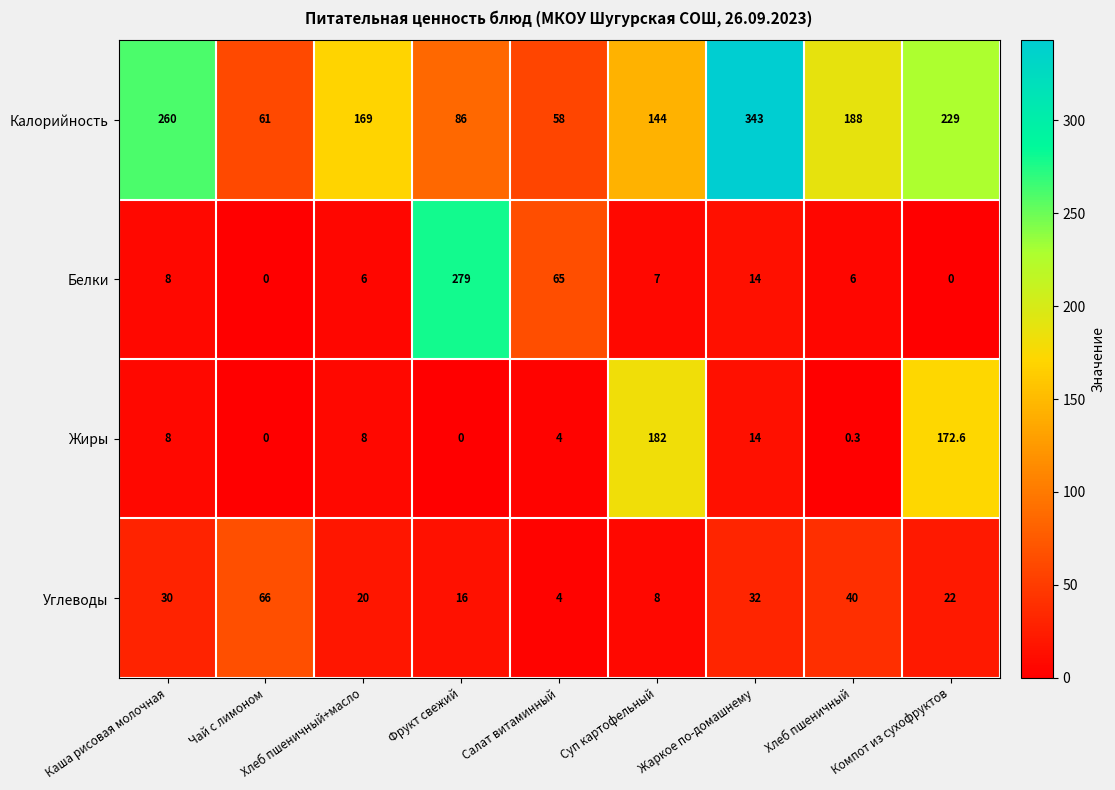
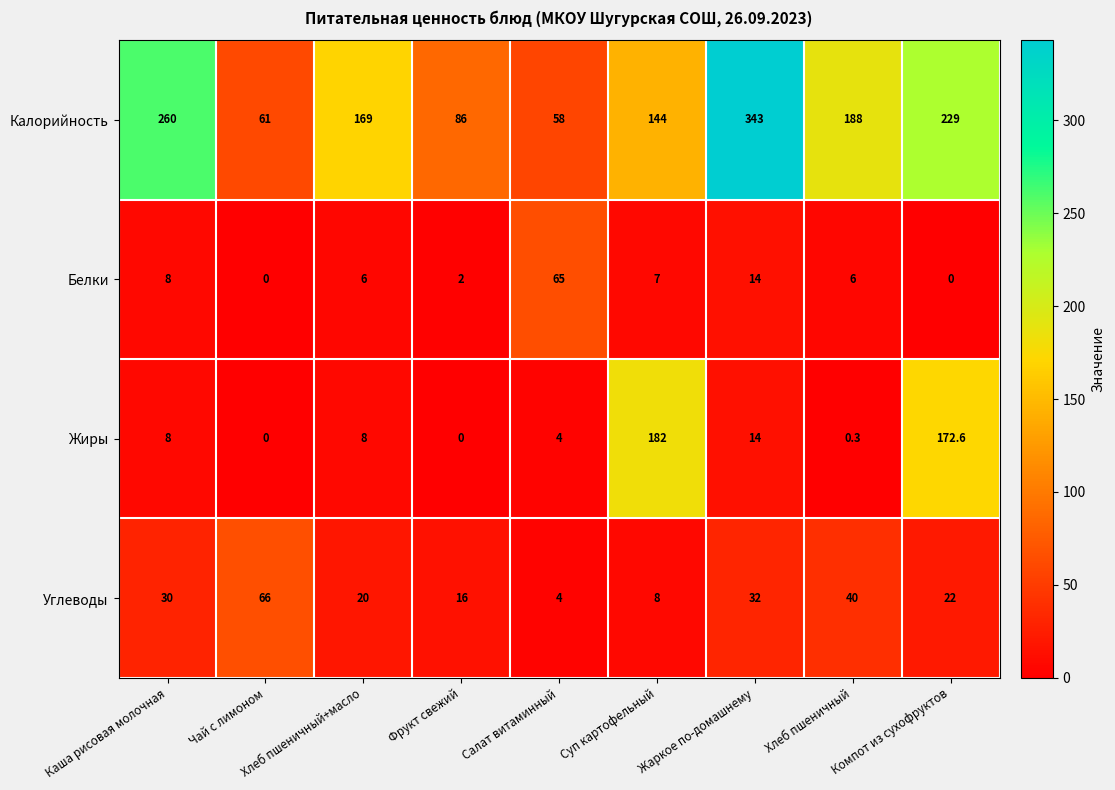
  {
    "Калорийность": {
      "Каша рисовая молочная": 260,
      "Чай с лимоном": 61,
      "Хлеб пшеничный+масло": 169,
      "Фрукт свежий": 86,
      "Салат витаминный": 58,
      "Суп картофельный": 144,
      "Жаркое по-домашнему": 343,
      "Хлеб пшеничный": 188,
      "Компот из сухофруктов": 229
    },
    "Белки": {
      "Каша рисовая молочная": 8,
      "Чай с лимоном": 0,
      "Хлеб пшеничный+масло": 6,
-     "Фрукт свежий": 279,
+     "Фрукт свежий": 2,
      "Салат витаминный": 65,
      "Суп картофельный": 7,
      "Жаркое по-домашнему": 14,
      "Хлеб пшеничный": 6,
      "Компот из сухофруктов": 0
    },
    "Жиры": {
      "Каша рисовая молочная": 8,
      "Чай с лимоном": 0,
      "Хлеб пшеничный+масло": 8,
      "Фрукт свежий": 0,
      "Салат витаминный": 4,
      "Суп картофельный": 182,
      "Жаркое по-домашнему": 14,
      "Хлеб пшеничный": 0.3,
      "Компот из сухофруктов": 172.6
    },
    "Углеводы": {
      "Каша рисовая молочная": 30,
      "Чай с лимоном": 66,
      "Хлеб пшеничный+масло": 20,
      "Фрукт свежий": 16,
      "Салат витаминный": 4,
      "Суп картофельный": 8,
      "Жаркое по-домашнему": 32,
      "Хлеб пшеничный": 40,
      "Компот из сухофруктов": 22
    }
  }
